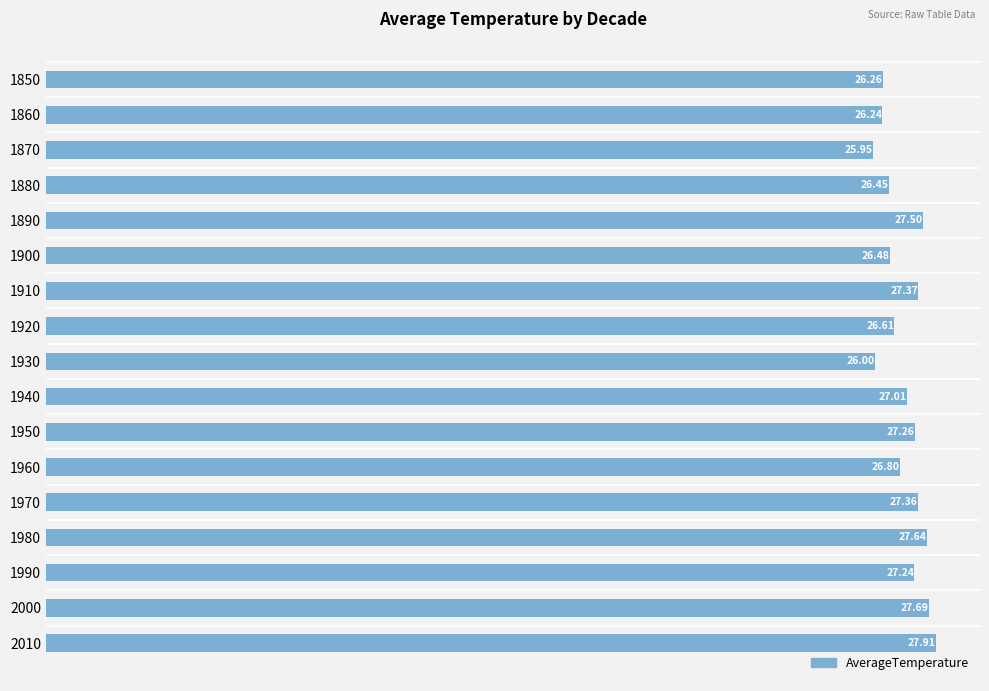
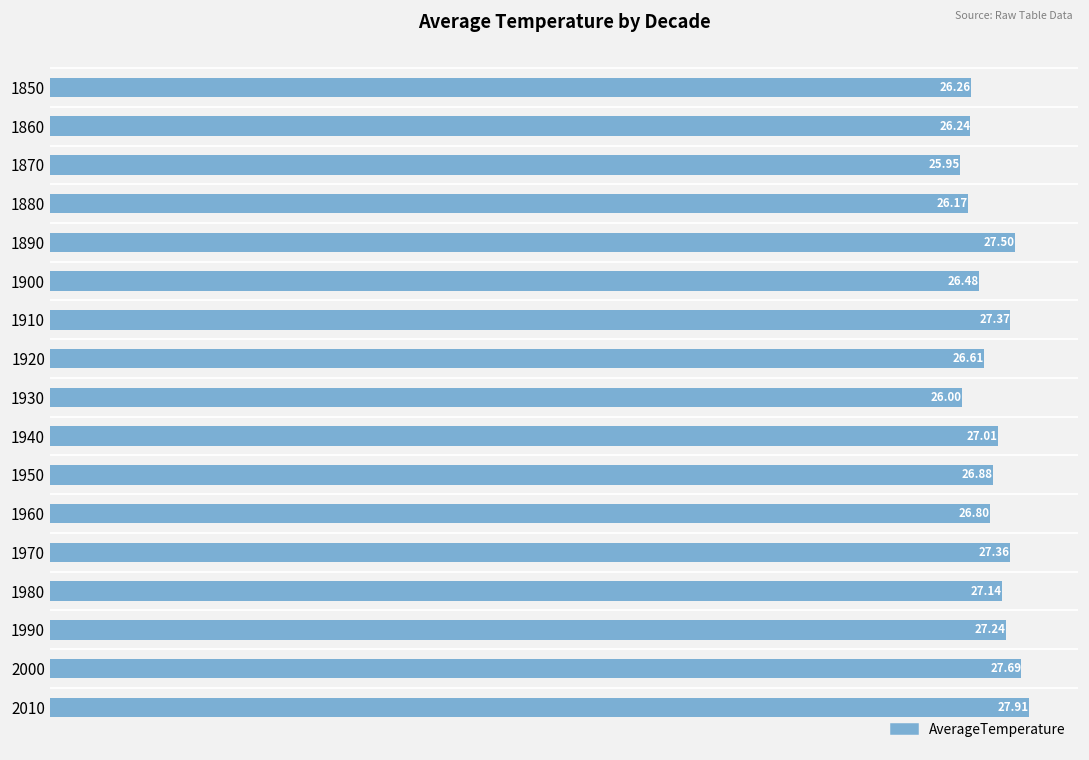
  {
    "1850": 26.26,
    "1860": 26.24,
    "1870": 25.95,
-   "1880": 26.45,
+   "1880": 26.17,
    "1890": 27.50,
    "1900": 26.48,
    "1910": 27.37,
    "1920": 26.61,
    "1930": 26.00,
    "1940": 27.01,
-   "1950": 27.26,
+   "1950": 26.88,
    "1960": 26.80,
    "1970": 27.36,
-   "1980": 27.64,
+   "1980": 27.14,
    "1990": 27.24,
    "2000": 27.69,
    "2010": 27.91
  }
